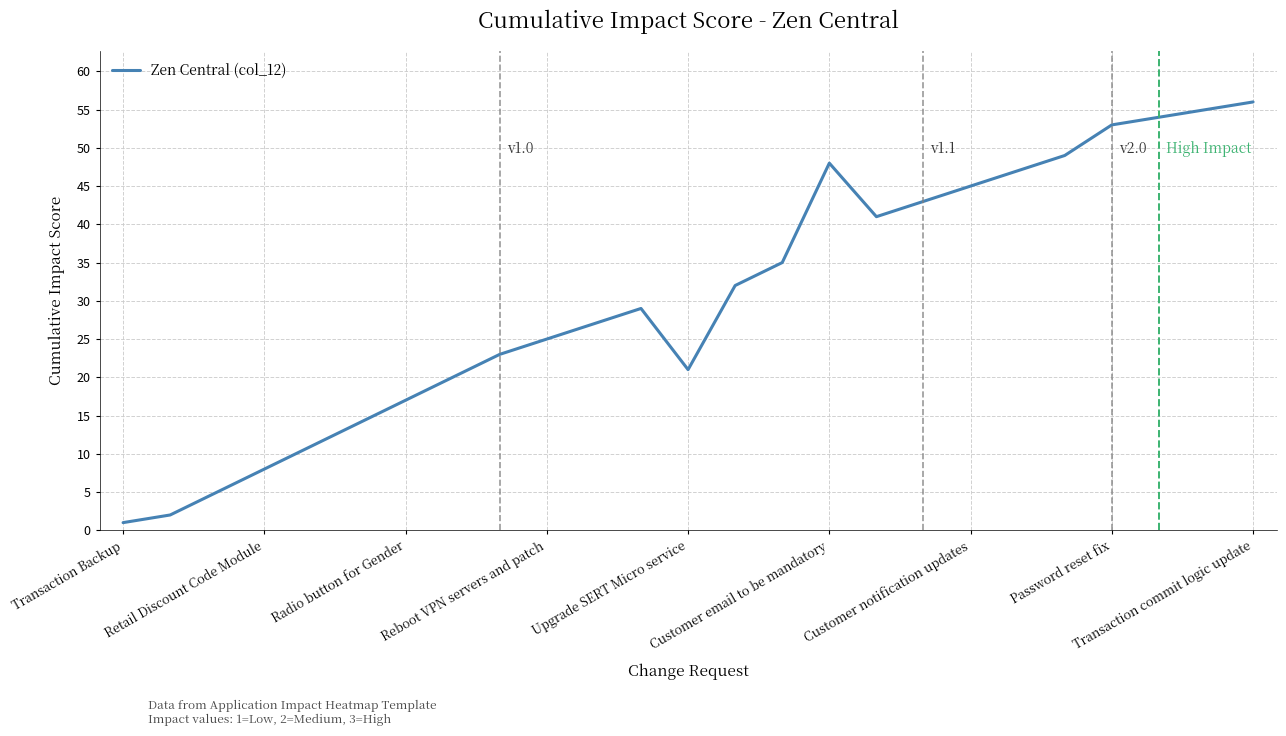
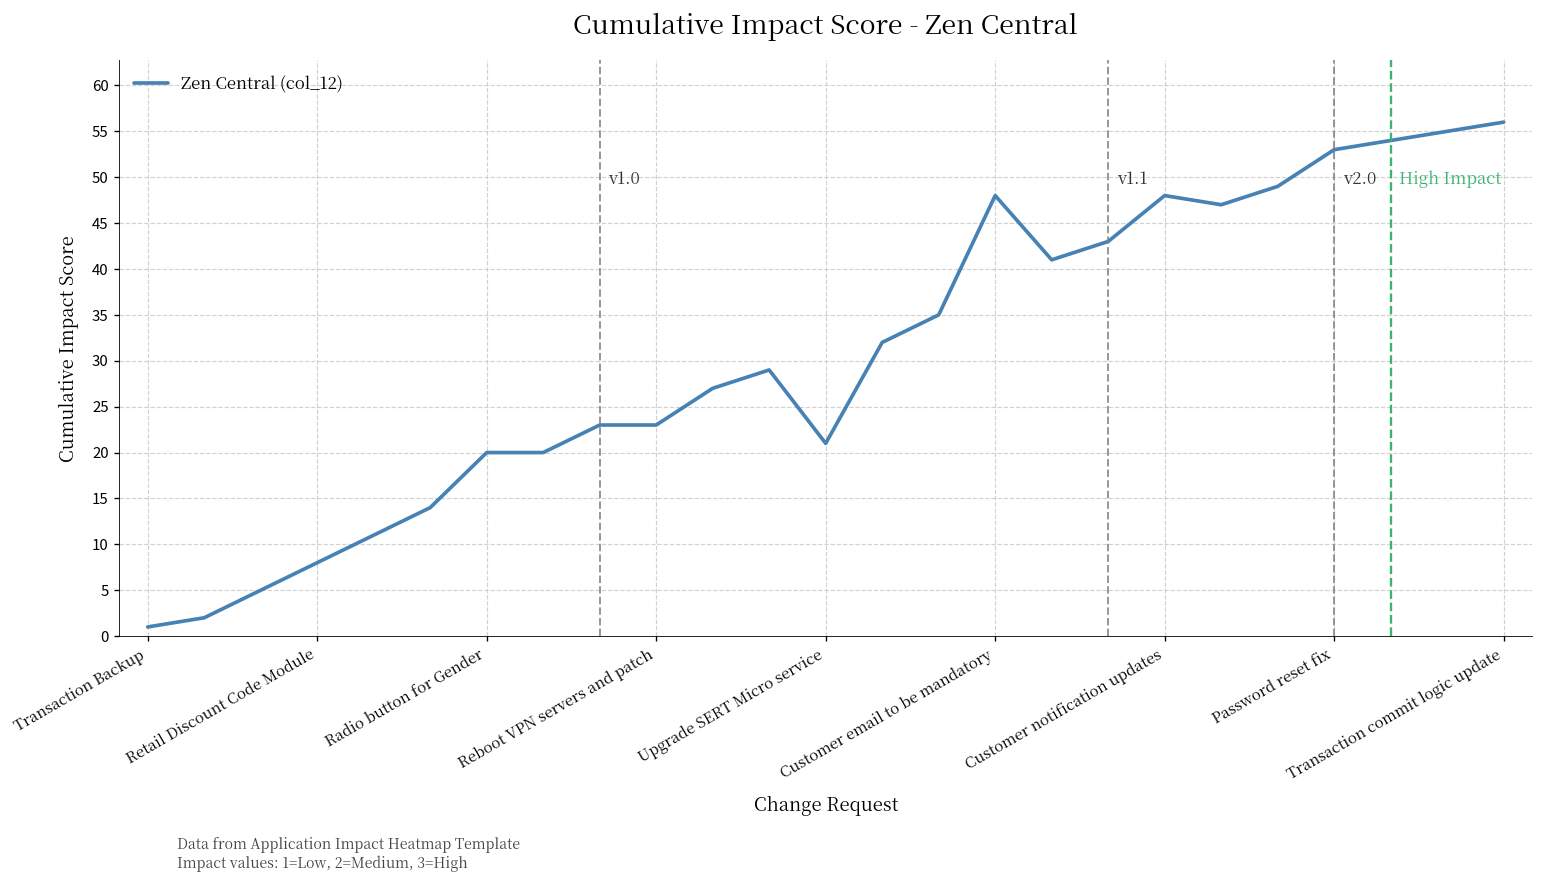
  {
    "Transaction Backup": 1,
    "Retail Discount Code Module": 8,
-   "Radio button for Gender": 17,
-   "Reboot VPN servers and patch": 25,
+   "Radio button for Gender": 20,
+   "Reboot VPN servers and patch": 23,
    "Upgrade SERT Micro service": 21,
    "Customer email to be mandatory": 48,
-   "Customer notification updates": 45,
+   "Customer notification updates": 48,
    "Password reset fix": 53,
    "Transaction commit logic update": 56
  }
